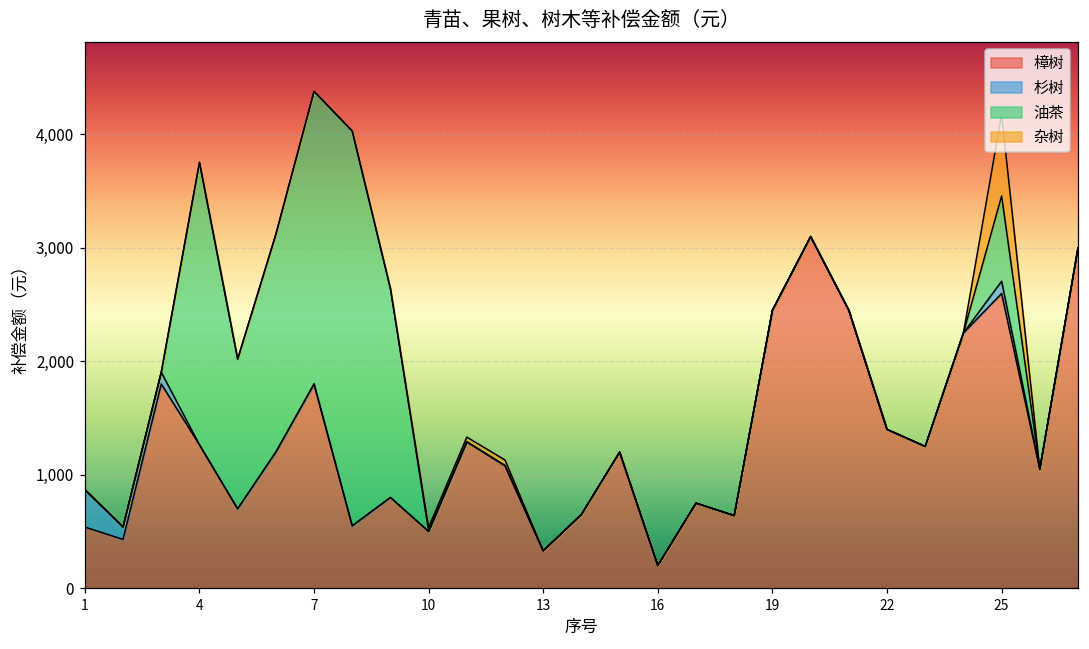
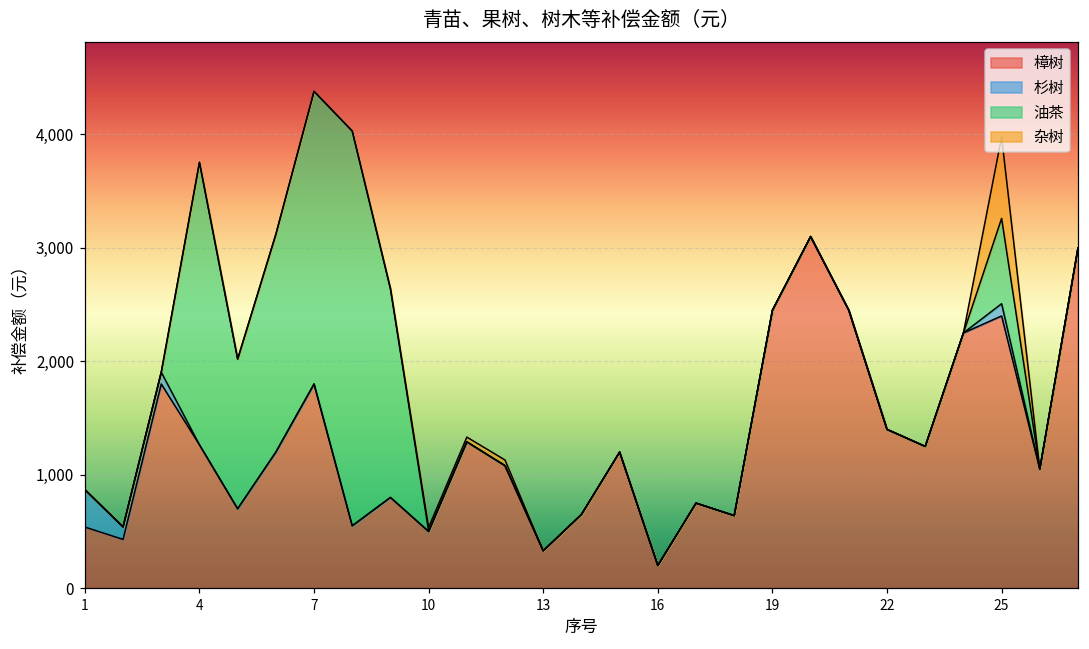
  {
    "樟树": {
      "1": "540",
-     "25": "2,600"
+     "25": "2,400"
    },
    "杉树": {
      "25": "110"
    },
    "油茶": {
      "25": "750"
    },
    "杂树": {
      "10": "40"
    }
  }
